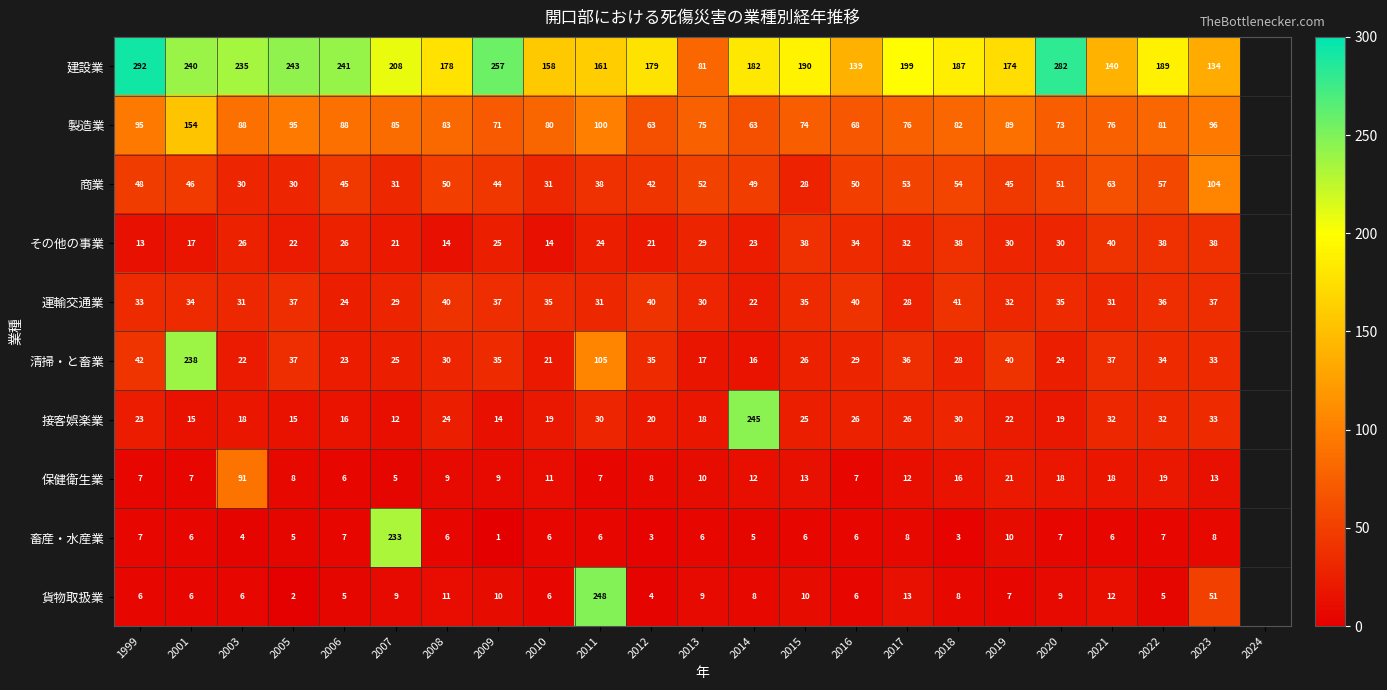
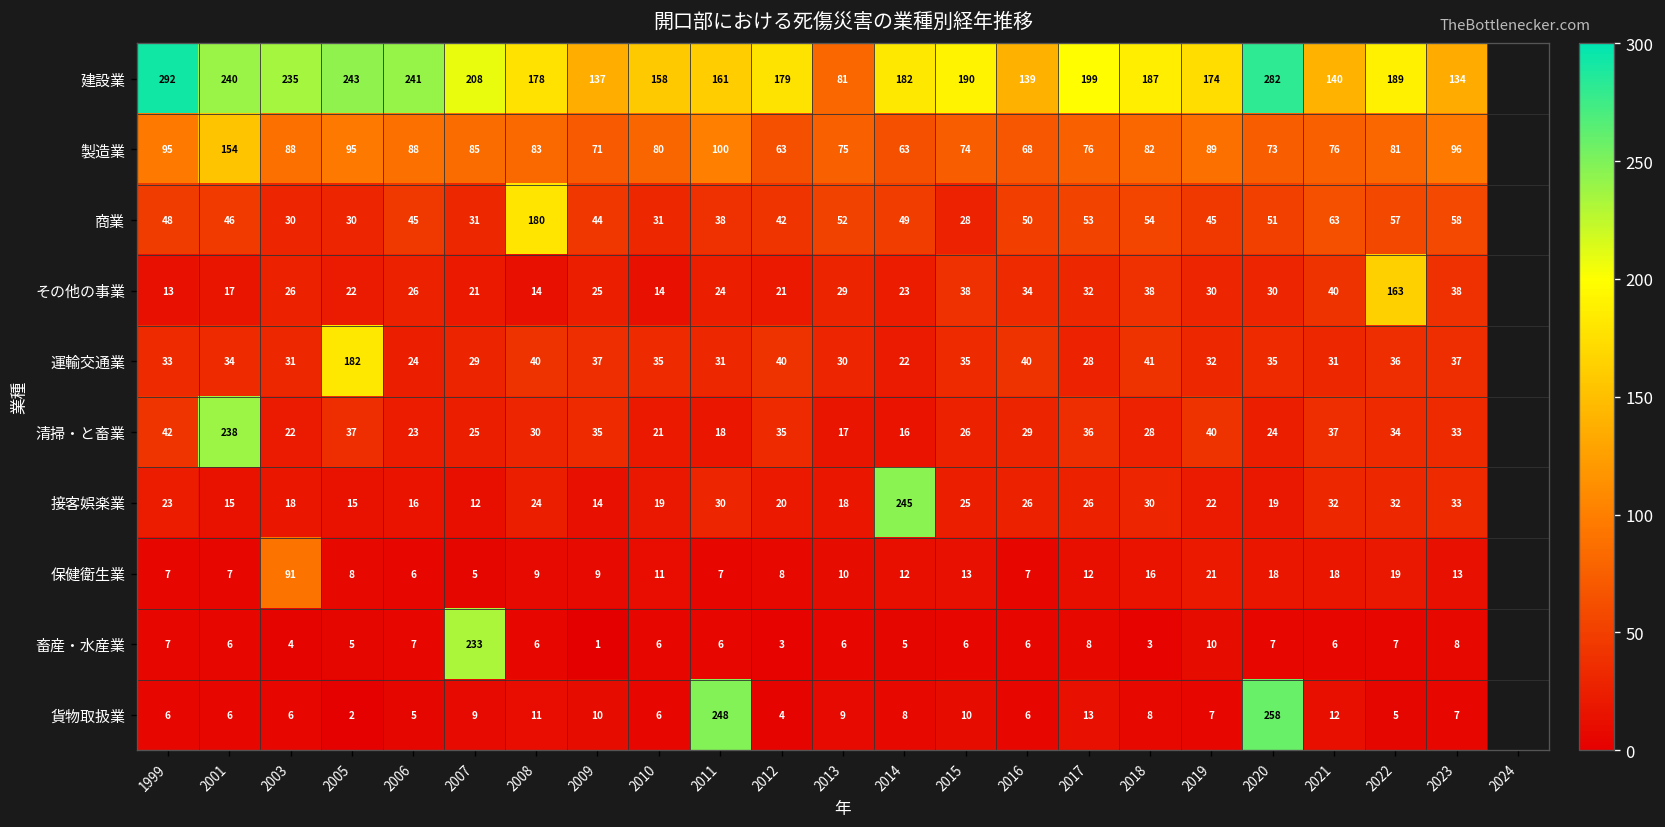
  {
    "建設業": {
      "1999": 292,
      "2001": 240,
      "2003": 235,
      "2005": 243,
      "2006": 241,
      "2007": 208,
      "2008": 178,
-     "2009": 257,
+     "2009": 137,
      "2010": 158,
      "2011": 161,
      "2012": 179,
      "2013": 81,
      "2014": 182,
      "2015": 190,
      "2016": 139,
      "2017": 199,
      "2018": 187,
      "2019": 174,
      "2020": 282,
      "2021": 140,
      "2022": 189,
      "2023": 134
    },
    "商業": {
      "1999": 48,
      "2001": 46,
      "2003": 30,
      "2005": 30,
      "2006": 45,
      "2007": 31,
-     "2008": 50,
+     "2008": 180,
      "2009": 44,
      "2010": 31,
      "2011": 38,
      "2012": 42,
      "2013": 52,
      "2014": 49,
      "2015": 28,
      "2016": 50,
      "2017": 53,
      "2018": 54,
      "2019": 45,
      "2020": 51,
      "2021": 63,
      "2022": 57,
-     "2023": 104
+     "2023": 58
    },
    "その他の事業": {
      "1999": 13,
      "2001": 17,
      "2003": 26,
      "2005": 22,
      "2006": 26,
      "2007": 21,
      "2008": 14,
      "2009": 25,
      "2010": 14,
      "2011": 24,
      "2012": 21,
      "2013": 29,
      "2014": 23,
      "2015": 38,
      "2016": 34,
      "2017": 32,
      "2018": 38,
      "2019": 30,
      "2020": 30,
      "2021": 40,
-     "2022": 38,
+     "2022": 163,
      "2023": 38
    },
    "運輸交通業": {
      "1999": 33,
      "2001": 34,
      "2003": 31,
-     "2005": 37,
+     "2005": 182,
      "2006": 24,
      "2007": 29,
      "2008": 40,
      "2009": 37,
      "2010": 35,
      "2011": 31,
      "2012": 40,
      "2013": 30,
      "2014": 22,
      "2015": 35,
      "2016": 40,
      "2017": 28,
      "2018": 41,
      "2019": 32,
      "2020": 35,
      "2021": 31,
      "2022": 36,
      "2023": 37
    },
    "清掃・と畜業": {
      "1999": 42,
      "2001": 238,
      "2003": 22,
      "2005": 37,
      "2006": 23,
      "2007": 25,
      "2008": 30,
      "2009": 35,
      "2010": 21,
-     "2011": 105,
+     "2011": 18,
      "2012": 35,
      "2013": 17,
      "2014": 16,
      "2015": 26,
      "2016": 29,
      "2017": 36,
      "2018": 28,
      "2019": 40,
      "2020": 24,
      "2021": 37,
      "2022": 34,
      "2023": 33
    },
    "貨物取扱業": {
      "1999": 6,
      "2001": 6,
      "2003": 6,
      "2005": 2,
      "2006": 5,
      "2007": 9,
      "2008": 11,
      "2009": 10,
      "2010": 6,
      "2011": 248,
      "2012": 4,
      "2013": 9,
      "2014": 8,
      "2015": 10,
      "2016": 6,
      "2017": 13,
      "2018": 8,
      "2019": 7,
-     "2020": 9,
+     "2020": 258,
      "2021": 12,
      "2022": 5,
-     "2023": 51
+     "2023": 7
    }
  }
